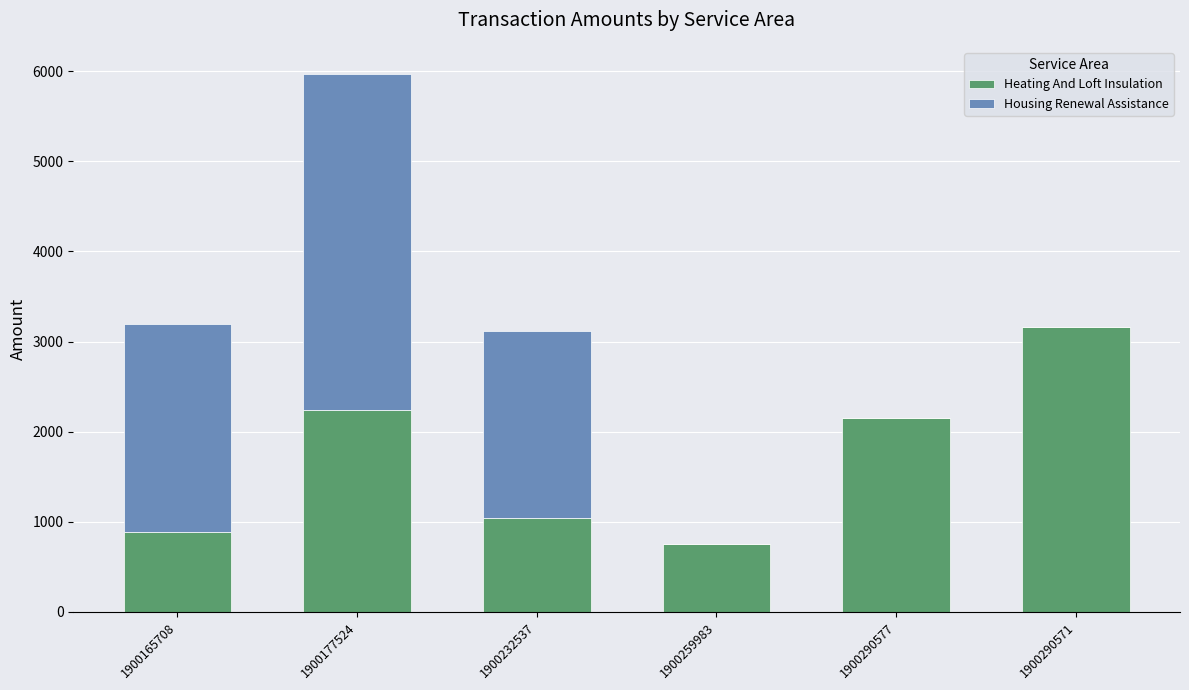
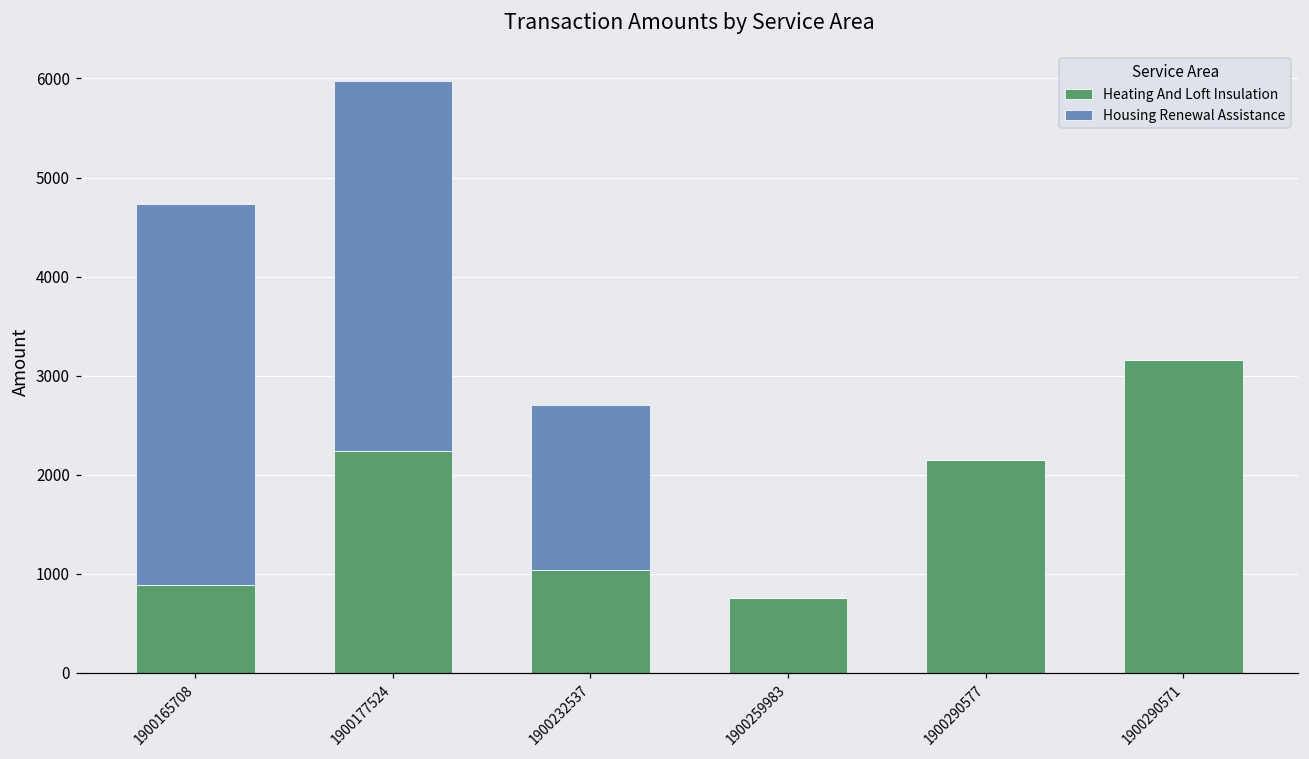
  {
    "Heating And Loft Insulation": {
      "1900165708": 900,
      "1900177524": 2200,
      "1900232537": 1000,
      "1900259983": 800,
      "1900290577": 2100,
      "1900290571": 3200
    },
    "Housing Renewal Assistance": {
-     "1900165708": 2300,
+     "1900165708": 3900,
      "1900177524": 3700,
-     "1900232537": 2100,
+     "1900232537": 1700,
      "1900259983": 0,
      "1900290577": 0,
      "1900290571": 0
    }
  }
